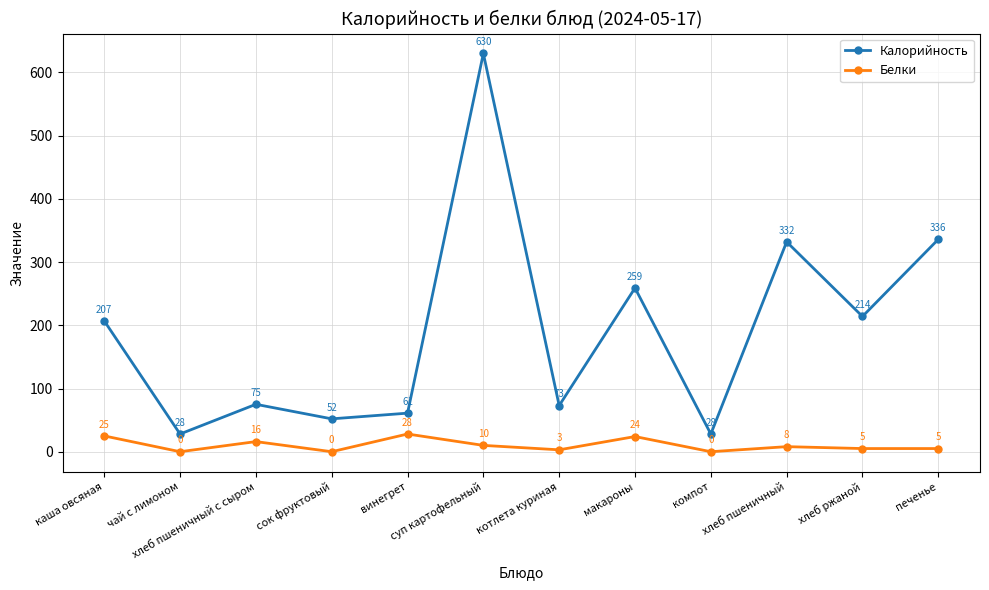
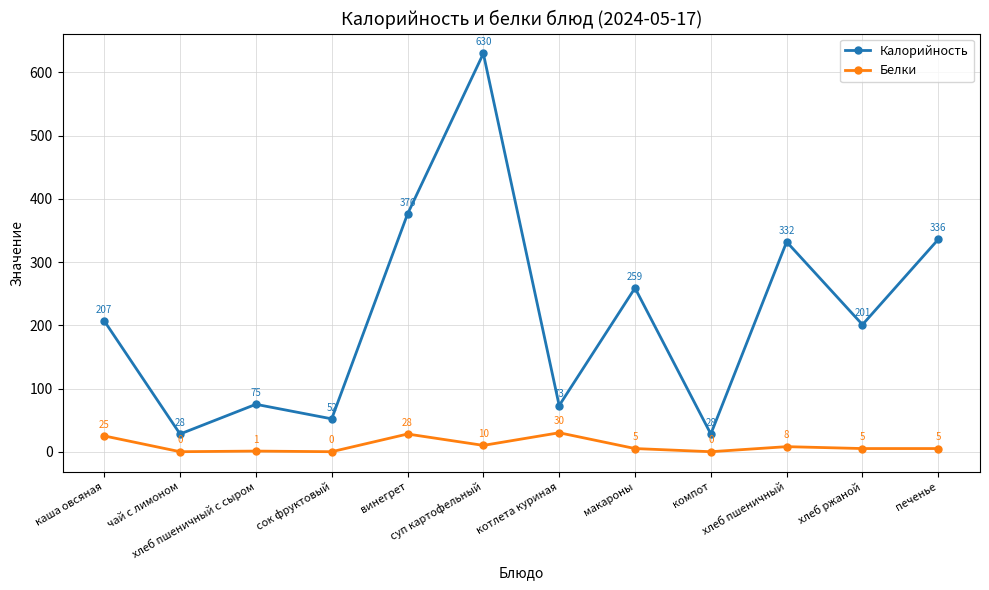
  {
    "Калорийность": {
      "каша овсяная": 207,
      "чай с лимоном": 28,
      "хлеб пшеничный с сыром": 75,
      "сок фруктовый": 52,
-     "винегрет": 61,
+     "винегрет": 376,
      "суп картофельный": 630,
      "котлета куриная": 73,
      "макароны": 259,
      "компот": 28,
      "хлеб пшеничный": 332,
-     "хлеб ржаной": 214,
+     "хлеб ржаной": 201,
      "печенье": 336
    },
    "Белки": {
      "каша овсяная": 25,
-     "хлеб пшеничный с сыром": 16,
+     "хлеб пшеничный с сыром": 1,
      "сок фруктовый": 0,
      "винегрет": 28,
      "суп картофельный": 10,
-     "котлета куриная": 3,
-     "макароны": 24,
+     "котлета куриная": 30,
+     "макароны": 5,
      "хлеб пшеничный": 8,
      "хлеб ржаной": 5,
      "печенье": 5
    }
  }
